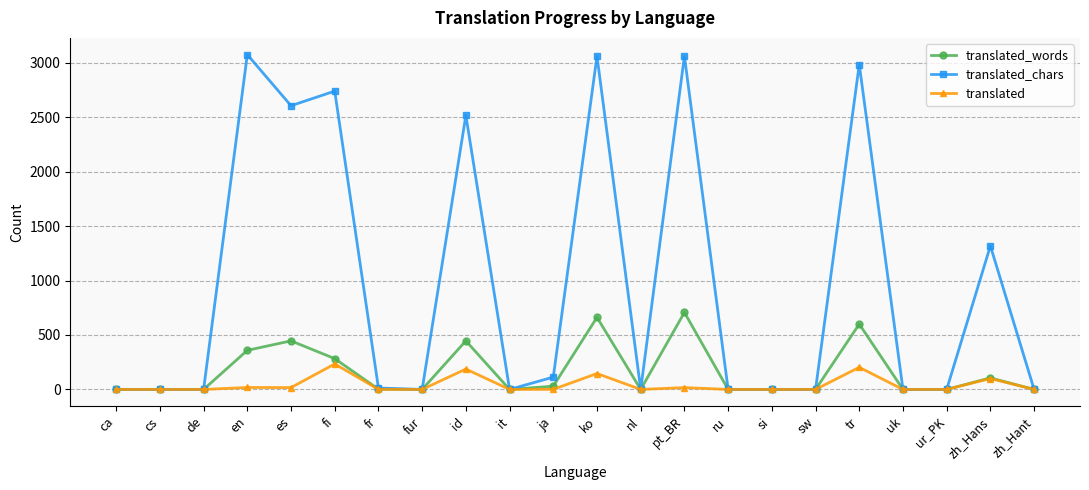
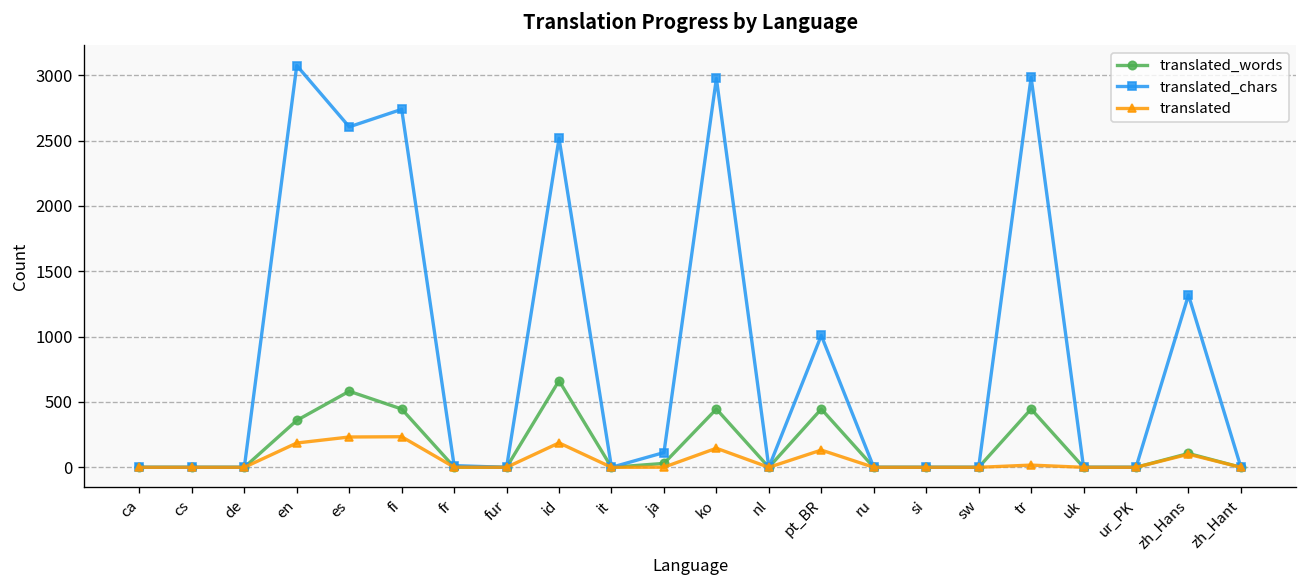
  {
    "translated_words": {
      "en": 360,
-     "es": 450,
-     "fi": 280,
-     "id": 450,
+     "es": 580,
+     "fi": 450,
+     "id": 660,
      "ja": 30,
-     "ko": 660,
-     "pt_BR": 710,
-     "tr": 600
+     "ko": 450,
+     "pt_BR": 450,
+     "tr": 450
    },
    "translated_chars": {
      "en": 3070,
      "es": 2610,
      "fi": 2740,
      "id": 2520,
      "ja": 110,
-     "ko": 3060,
-     "pt_BR": 3060,
+     "ko": 2980,
+     "pt_BR": 1010,
      "tr": 2980,
      "zh_Hans": 1320
    },
    "translated": {
-     "en": 20,
-     "es": 20,
+     "en": 190,
+     "es": 230,
      "fi": 230,
      "id": 190,
      "ja": 0,
      "ko": 150,
-     "pt_BR": 20,
-     "tr": 200
+     "pt_BR": 130,
+     "tr": 20
    }
  }
